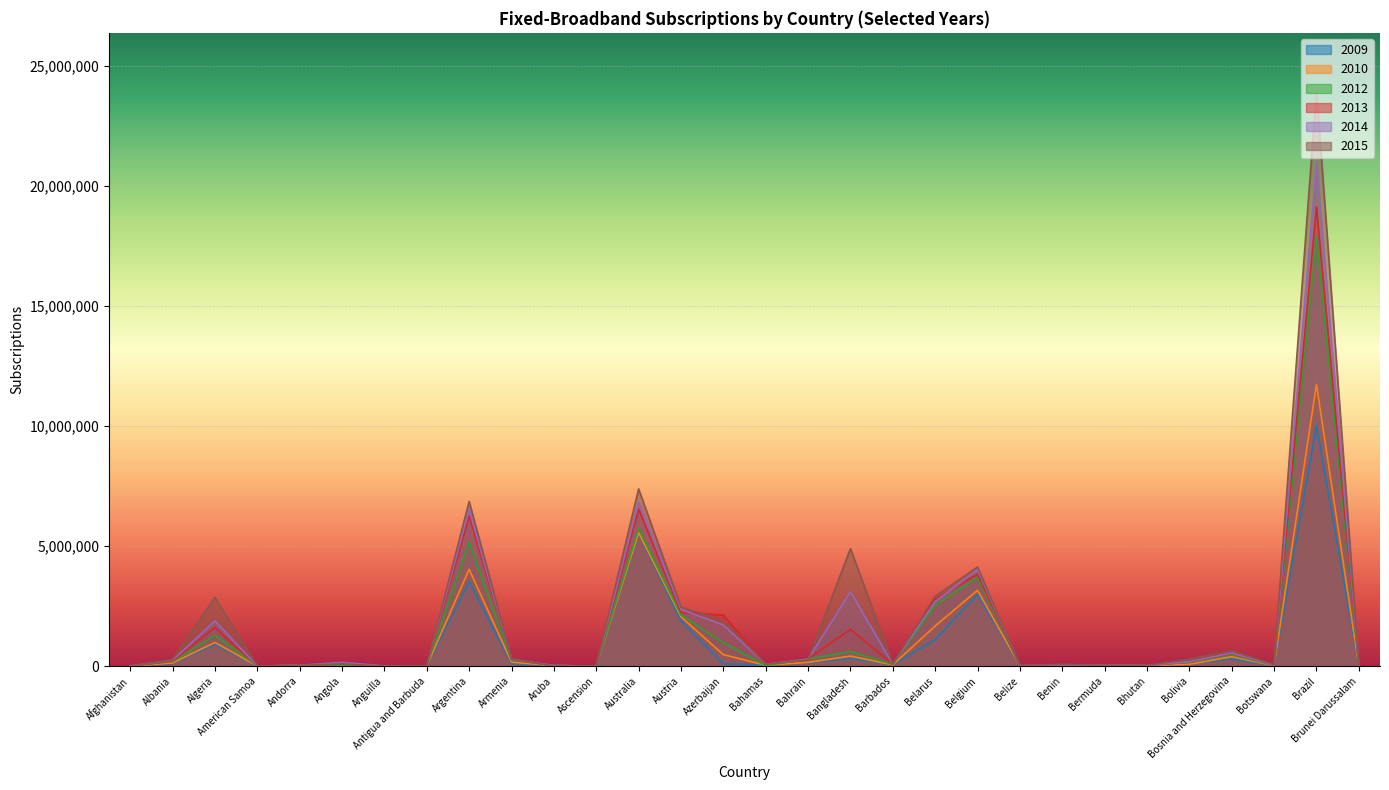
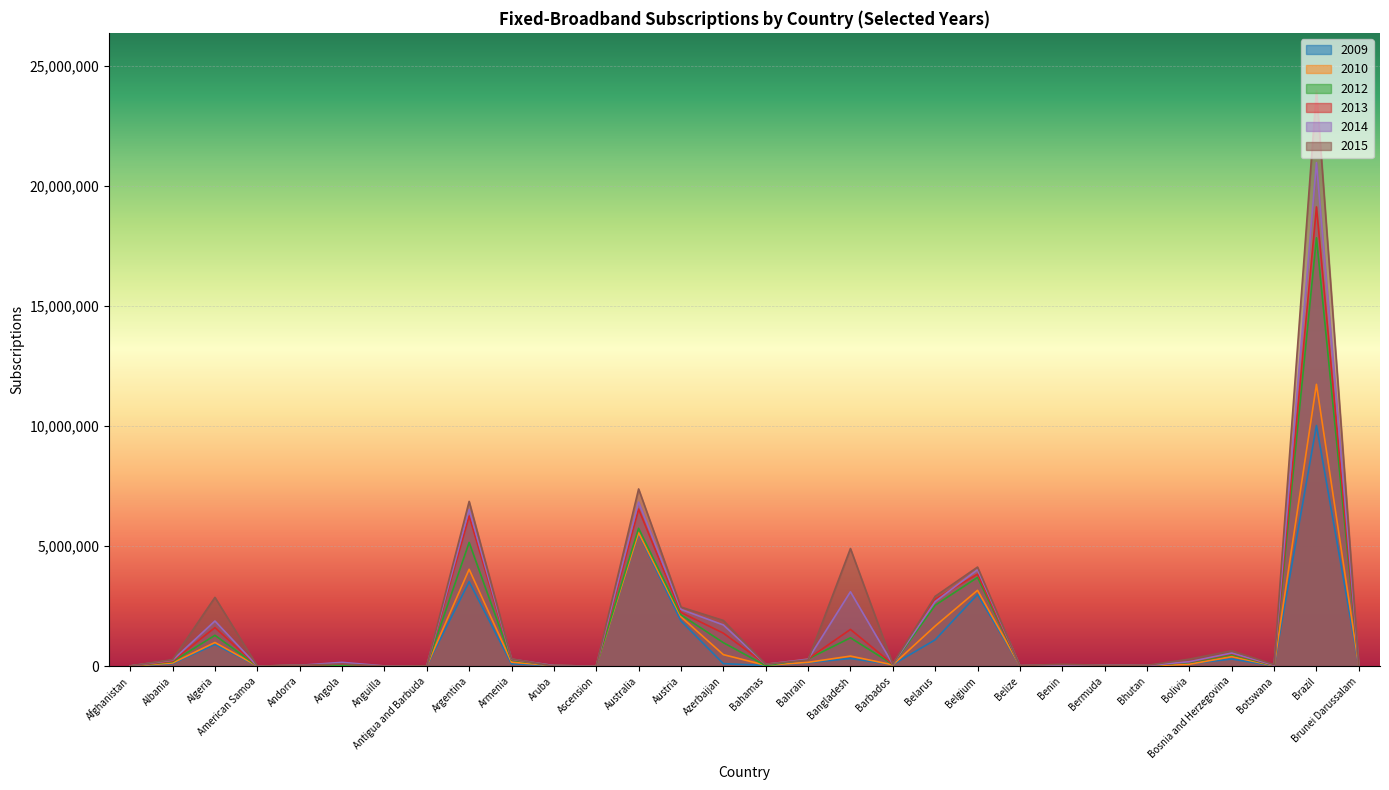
  {
    "2009": {
      "Argentina": "3,500,000",
      "Austria": "1,900,000",
      "Azerbaijan": "100,000",
      "Belarus": "1,100,000",
      "Belgium": "3,000,000",
      "Brazil": "10,000,000"
    },
    "2010": {
      "Argentina": "4,000,000",
      "Azerbaijan": "500,000",
      "Belarus": "1,700,000",
      "Belgium": "3,200,000",
      "Brazil": "11,700,000"
    },
    "2012": {
      "Algeria": "1,300,000",
      "Argentina": "5,100,000",
      "Australia": "5,700,000",
      "Azerbaijan": "1,000,000",
-     "Bangladesh": "600,000",
+     "Bangladesh": "1,200,000",
      "Belarus": "2,500,000",
      "Belgium": "3,700,000",
      "Brazil": "17,800,000"
    },
    "2013": {
      "Algeria": "1,600,000",
      "Argentina": "6,300,000",
      "Australia": "6,500,000",
-     "Azerbaijan": "2,100,000",
+     "Azerbaijan": "1,400,000",
      "Bangladesh": "1,500,000",
      "Belgium": "3,800,000",
      "Brazil": "19,100,000"
    },
    "2014": {
      "Algeria": "1,900,000",
      "Argentina": "6,500,000",
      "Australia": "6,800,000",
      "Azerbaijan": "1,700,000",
      "Bangladesh": "3,100,000",
      "Belgium": "4,000,000",
      "Brazil": "21,000,000"
    },
    "2015": {
      "Algeria": "2,900,000",
      "Argentina": "6,900,000",
      "Australia": "7,400,000",
      "Azerbaijan": "1,900,000",
      "Bangladesh": "4,900,000",
      "Belarus": "2,900,000",
      "Belgium": "4,100,000",
      "Bolivia": "300,000"
    }
  }
